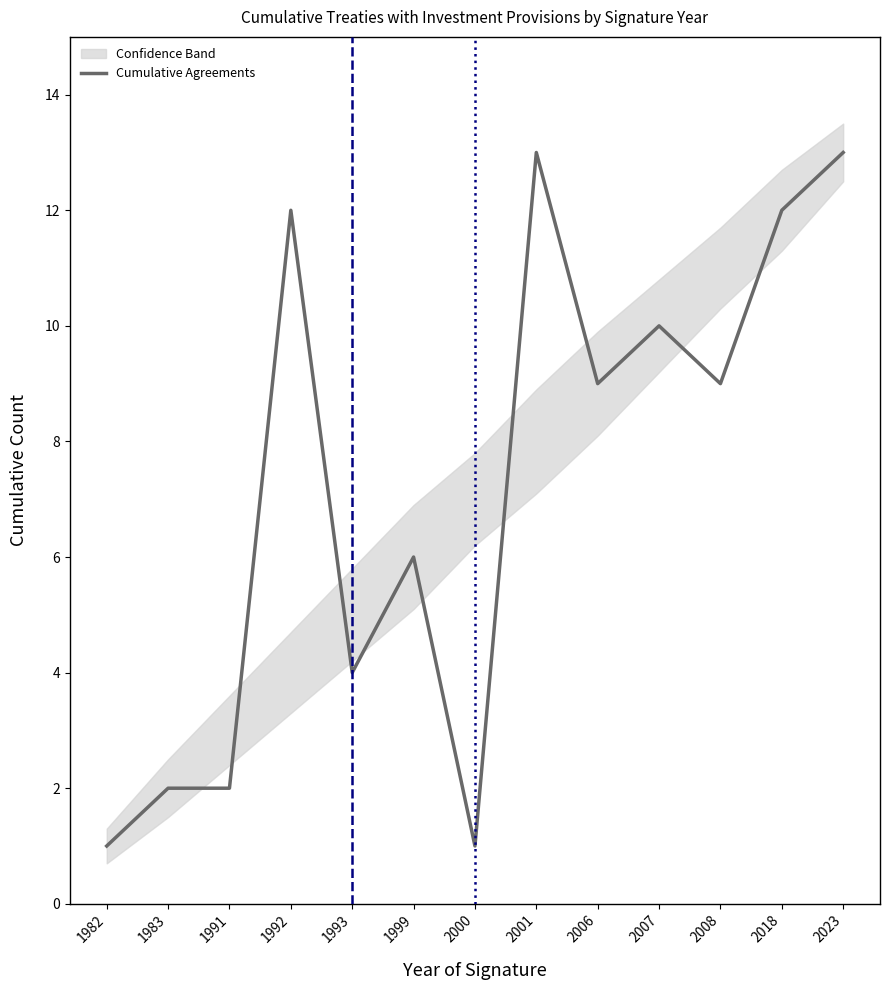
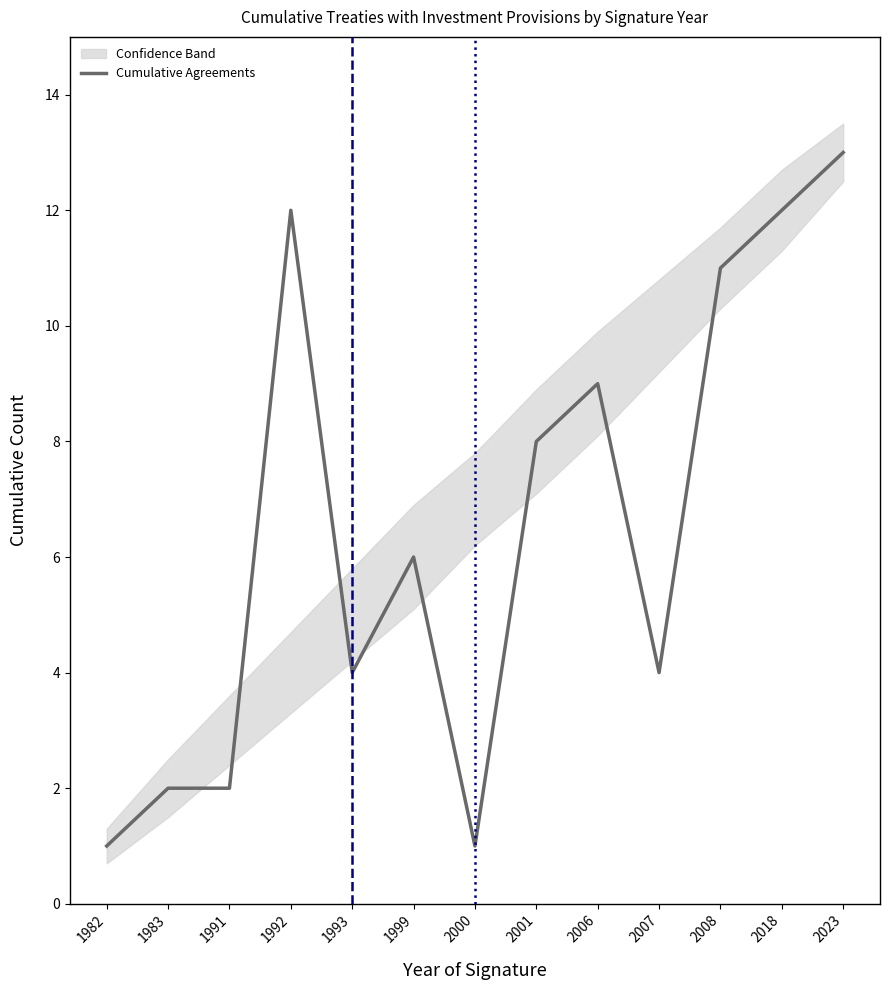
  {
    "Cumulative Agreements": {
      "1982": 1,
      "1983": 2,
      "1991": 2,
      "1992": 12,
      "1993": 4,
      "1999": 6,
      "2000": 1,
-     "2001": 13,
+     "2001": 8,
      "2006": 9,
-     "2007": 10,
-     "2008": 9,
+     "2007": 4,
+     "2008": 11,
      "2018": 12,
      "2023": 13
    }
  }
